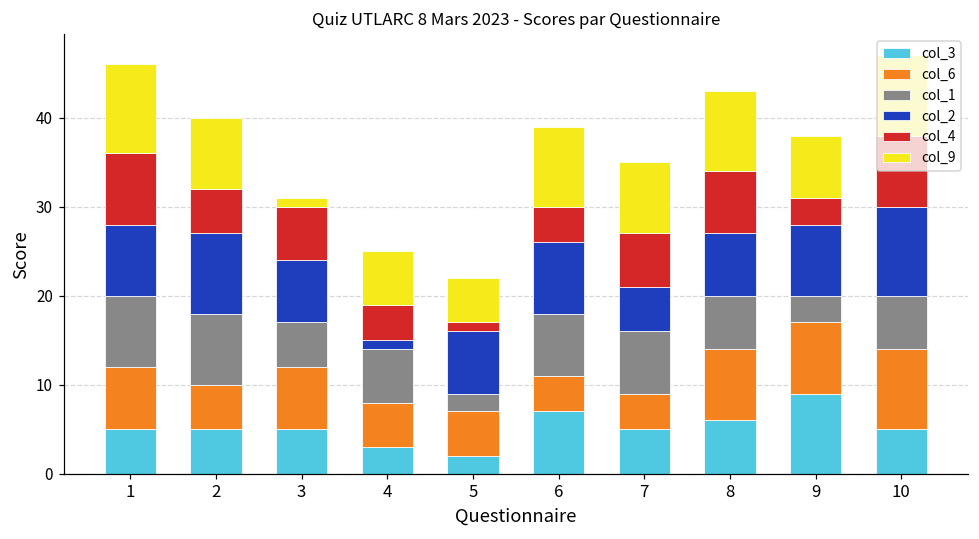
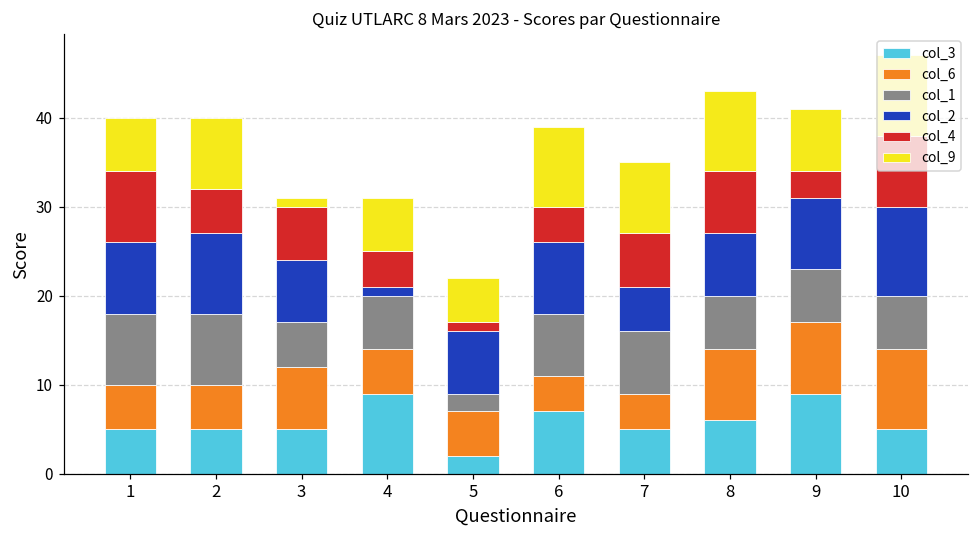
  {
    "col_3": {
      "1": 5,
      "2": 5,
      "3": 5,
-     "4": 3,
+     "4": 9,
      "5": 2,
      "6": 7,
      "7": 5,
      "8": 6,
      "9": 9,
      "10": 5
    },
    "col_6": {
-     "1": 7,
+     "1": 5,
      "2": 5,
      "3": 7,
      "4": 5,
      "5": 5,
      "6": 4,
      "7": 4,
      "8": 8,
      "9": 8,
      "10": 9
    },
    "col_1": {
      "1": 8,
      "2": 8,
      "3": 5,
      "4": 6,
      "5": 2,
      "6": 7,
      "7": 7,
      "8": 6,
-     "9": 3,
+     "9": 6,
      "10": 6
    },
    "col_2": {
      "1": 8,
      "2": 9,
      "3": 7,
      "4": 1,
      "5": 7,
      "6": 8,
      "7": 5,
      "8": 7,
      "9": 8,
      "10": 10
    },
    "col_4": {
      "1": 8,
      "2": 5,
      "3": 6,
      "4": 4,
      "5": 1,
      "6": 4,
      "7": 6,
      "8": 7,
      "9": 3
    },
    "col_9": {
-     "1": 10,
+     "1": 6,
      "2": 8,
      "3": 1,
      "4": 6,
      "5": 5,
      "6": 9,
      "7": 8,
      "8": 9,
      "9": 7
    }
  }
